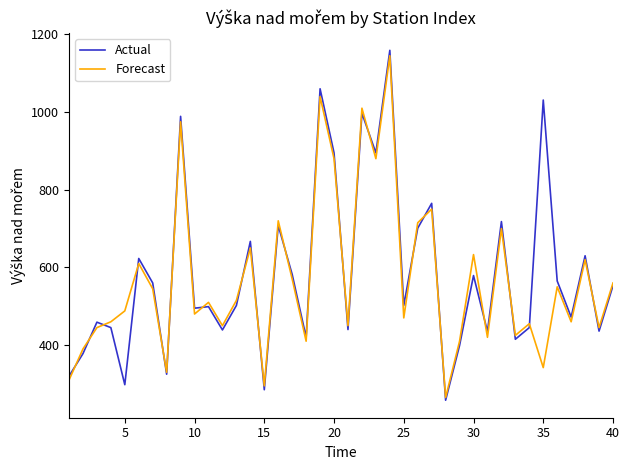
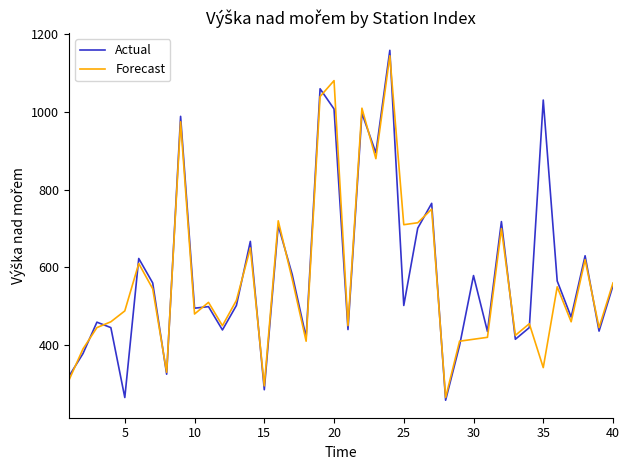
  {
    "Actual": {
-     "5": 300,
+     "5": 270,
      "10": 500,
      "15": 290,
-     "20": 900,
+     "20": 1010,
      "25": 500,
      "30": 580,
      "35": 1030,
      "40": 550
    },
    "Forecast": {
      "5": 490,
      "10": 480,
      "15": 300,
-     "20": 880,
-     "25": 470,
-     "30": 630,
+     "20": 1080,
+     "25": 710,
+     "30": 420,
      "35": 340,
      "40": 560
    }
  }
